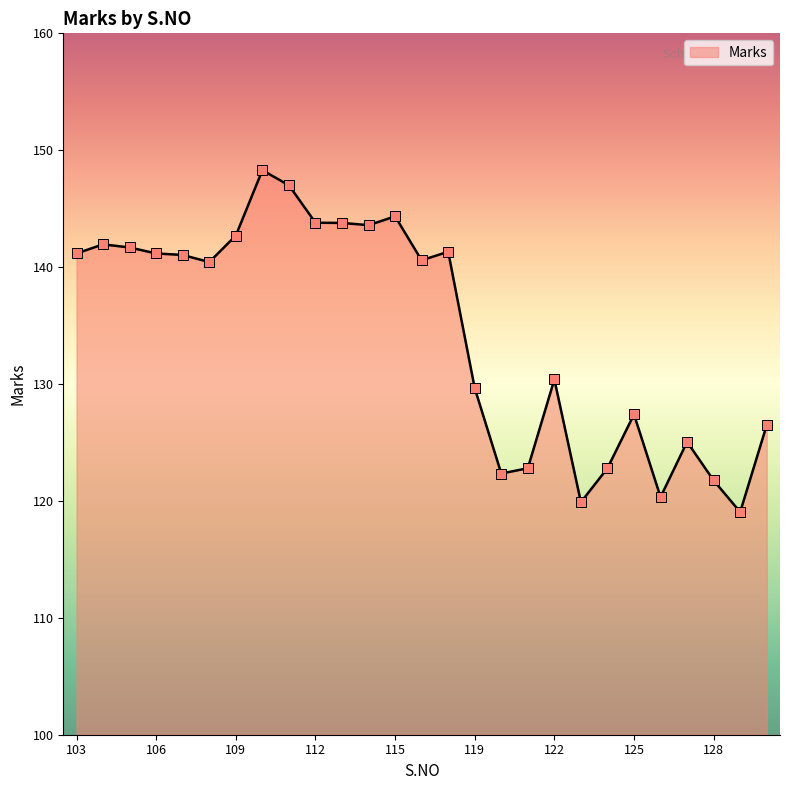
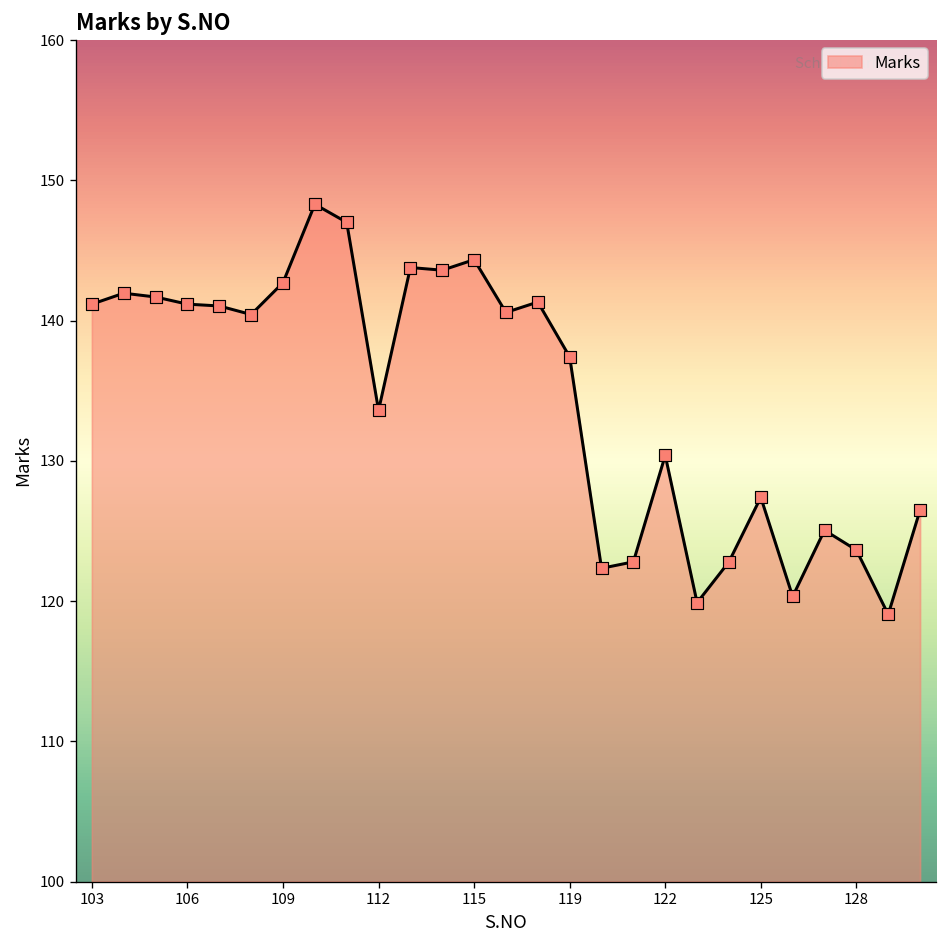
  {
    "103": 141.2,
    "106": 141.2,
    "109": 142.7,
-   "112": 143.8,
+   "112": 133.6,
    "115": 144.3,
-   "119": 129.6,
+   "119": 137.4,
    "122": 130.4,
    "125": 127.4,
-   "128": 121.8
+   "128": 123.6
  }
